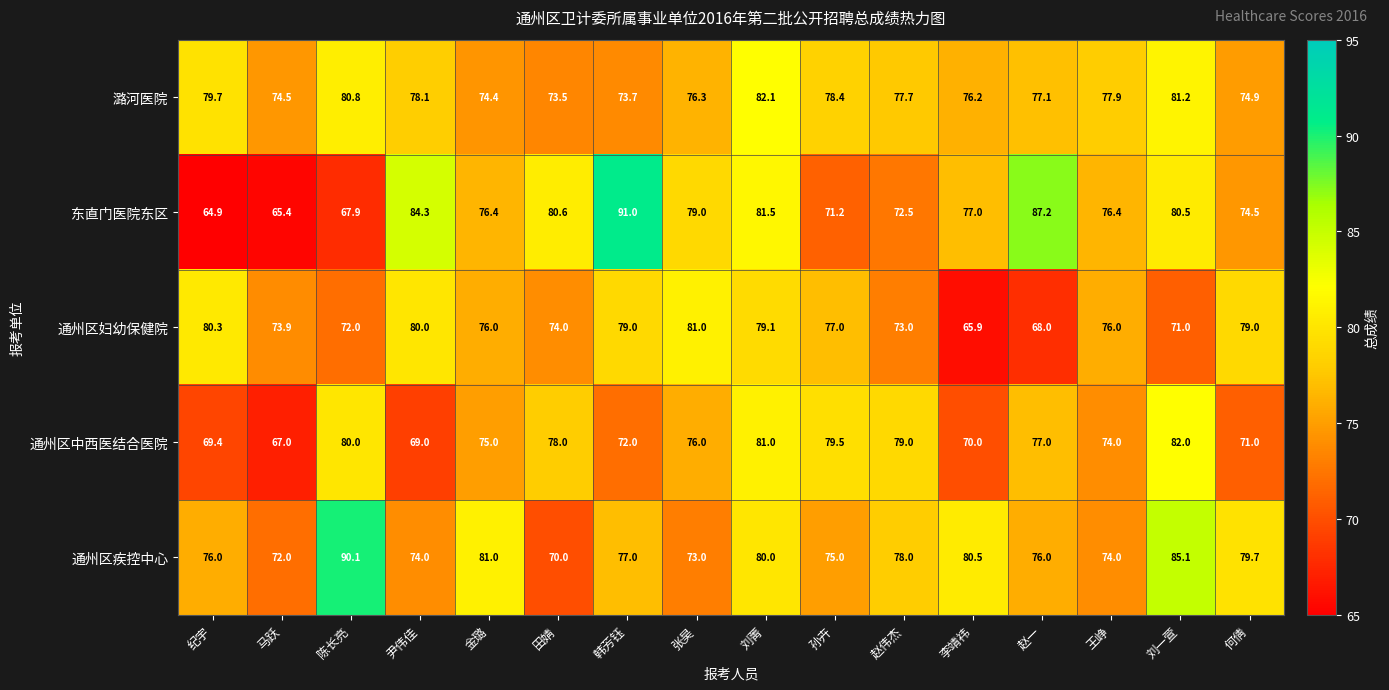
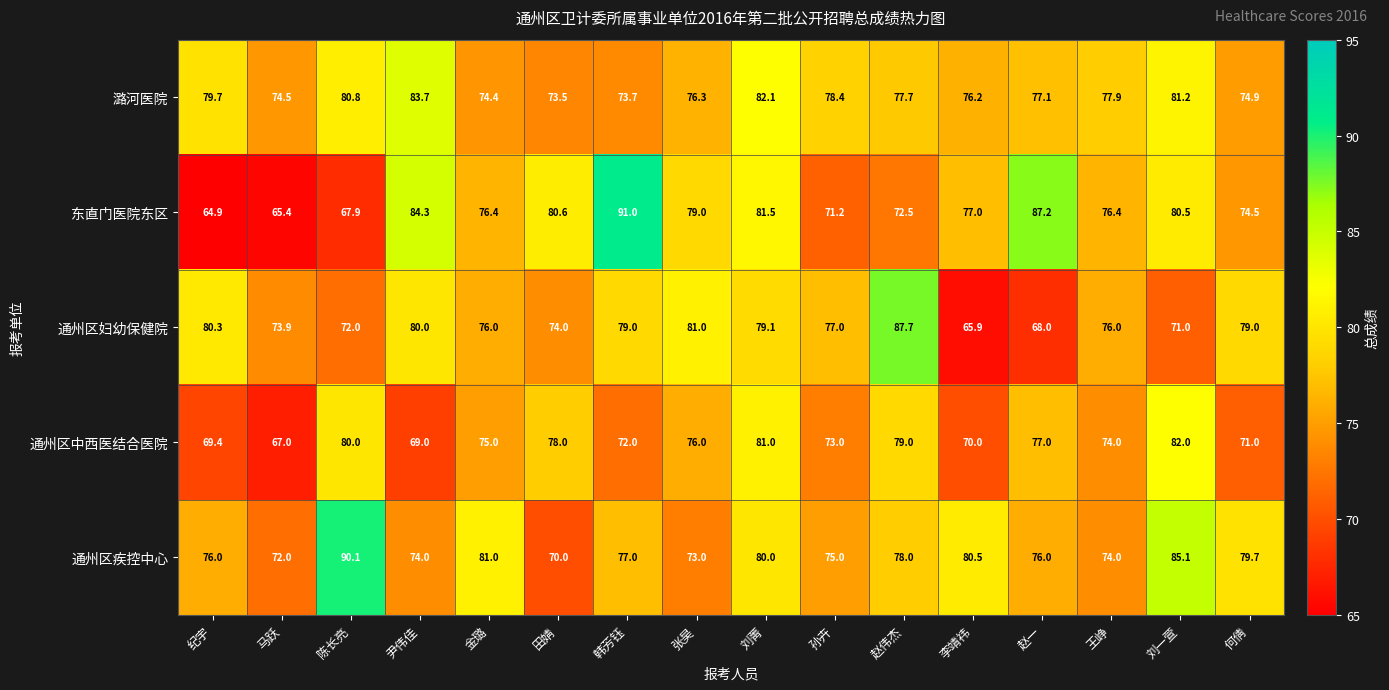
  {
    "潞河医院": {
      "纪宇": 79.7,
      "马跃": 74.5,
      "陈长亮": 80.8,
-     "尹伟佳": 78.1,
+     "尹伟佳": 83.7,
      "金璐": 74.4,
      "田婧": 73.5,
      "韩芳钰": 73.7,
      "张昊": 76.3,
      "刘菁": 82.1,
      "孙卉": 78.4,
      "赵伟杰": 77.7,
      "李靖祎": 76.2,
      "赵一": 77.1,
      "王峥": 77.9,
      "刘一萱": 81.2,
      "何倩": 74.9
    },
    "东直门医院东区": {
      "纪宇": 64.9,
      "马跃": 65.4,
      "陈长亮": 67.9,
      "尹伟佳": 84.3,
      "金璐": 76.4,
      "田婧": 80.6,
      "韩芳钰": 91.0,
      "张昊": 79.0,
      "刘菁": 81.5,
      "孙卉": 71.2,
      "赵伟杰": 72.5,
      "李靖祎": 77.0,
      "赵一": 87.2,
      "王峥": 76.4,
      "刘一萱": 80.5,
      "何倩": 74.5
    },
    "通州区妇幼保健院": {
      "纪宇": 80.3,
      "马跃": 73.9,
      "陈长亮": 72.0,
      "尹伟佳": 80.0,
      "金璐": 76.0,
      "田婧": 74.0,
      "韩芳钰": 79.0,
      "张昊": 81.0,
      "刘菁": 79.1,
      "孙卉": 77.0,
-     "赵伟杰": 73.0,
+     "赵伟杰": 87.7,
      "李靖祎": 65.9,
      "赵一": 68.0,
      "王峥": 76.0,
      "刘一萱": 71.0,
      "何倩": 79.0
    },
    "通州区中西医结合医院": {
      "纪宇": 69.4,
      "马跃": 67.0,
      "陈长亮": 80.0,
      "尹伟佳": 69.0,
      "金璐": 75.0,
      "田婧": 78.0,
      "韩芳钰": 72.0,
      "张昊": 76.0,
      "刘菁": 81.0,
-     "孙卉": 79.5,
+     "孙卉": 73.0,
      "赵伟杰": 79.0,
      "李靖祎": 70.0,
      "赵一": 77.0,
      "王峥": 74.0,
      "刘一萱": 82.0,
      "何倩": 71.0
    },
    "通州区疾控中心": {
      "纪宇": 76.0,
      "马跃": 72.0,
      "陈长亮": 90.1,
      "尹伟佳": 74.0,
      "金璐": 81.0,
      "田婧": 70.0,
      "韩芳钰": 77.0,
      "张昊": 73.0,
      "刘菁": 80.0,
      "孙卉": 75.0,
      "赵伟杰": 78.0,
      "李靖祎": 80.5,
      "赵一": 76.0,
      "王峥": 74.0,
      "刘一萱": 85.1,
      "何倩": 79.7
    }
  }
